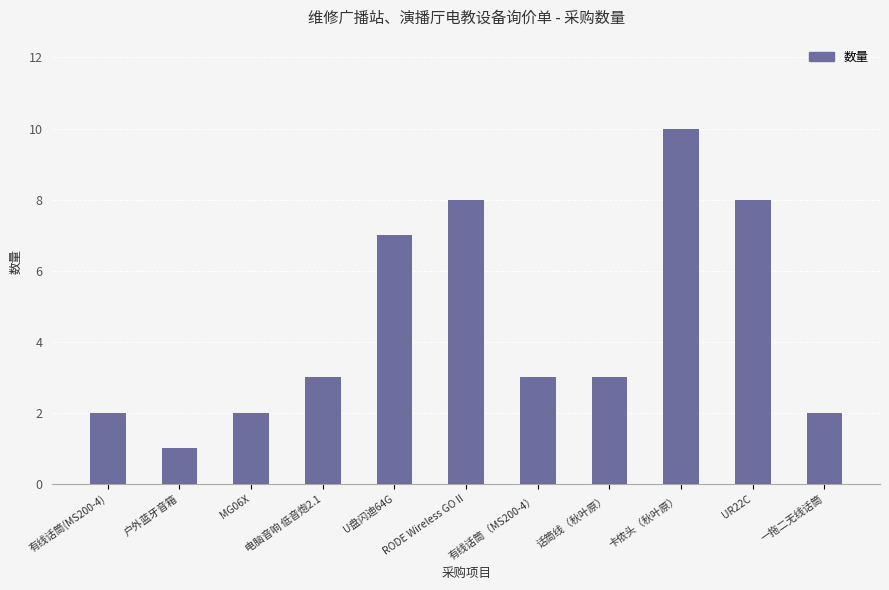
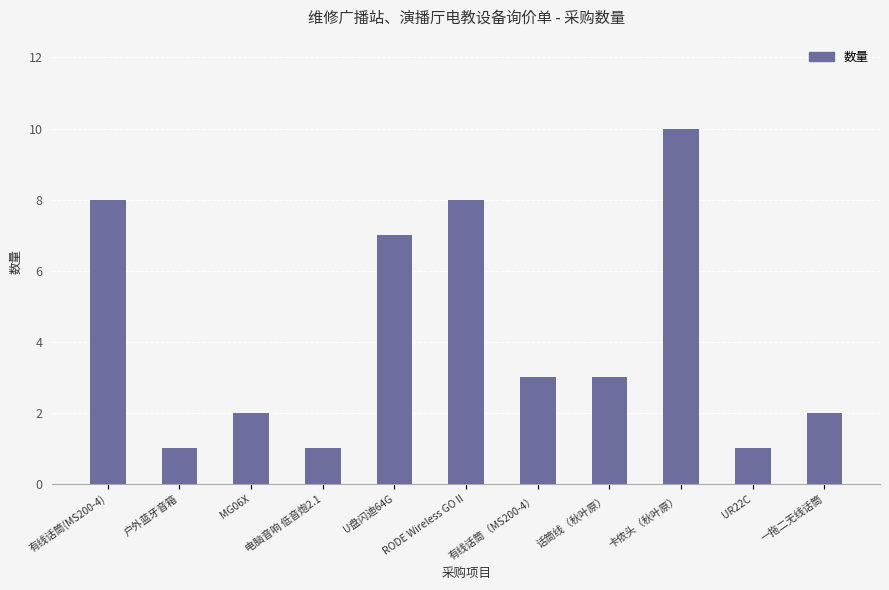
  {
-   "有线话筒(MS200-4)": 2,
+   "有线话筒(MS200-4)": 8,
    "户外蓝牙音箱": 1,
    "MG06X": 2,
-   "电脑音响 低音炮2.1": 3,
+   "电脑音响 低音炮2.1": 1,
    "U盘闪迪64G": 7,
    "RODE Wireless GO II": 8,
    "有线话筒（MS200-4）": 3,
    "话筒线（秋叶原）": 3,
    "卡侬头（秋叶原）": 10,
-   "UR22C": 8,
+   "UR22C": 1,
    "一拖二无线话筒": 2
  }
